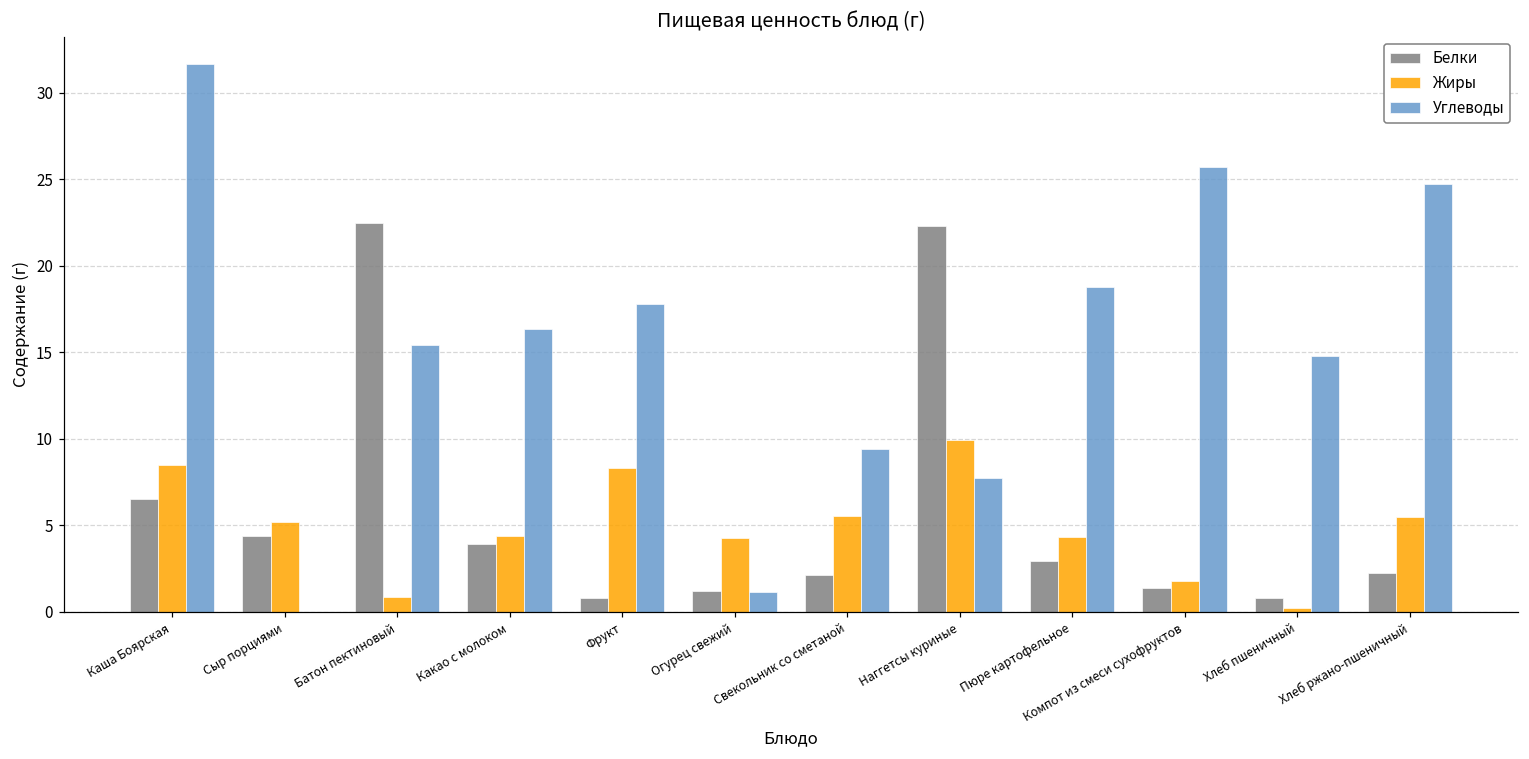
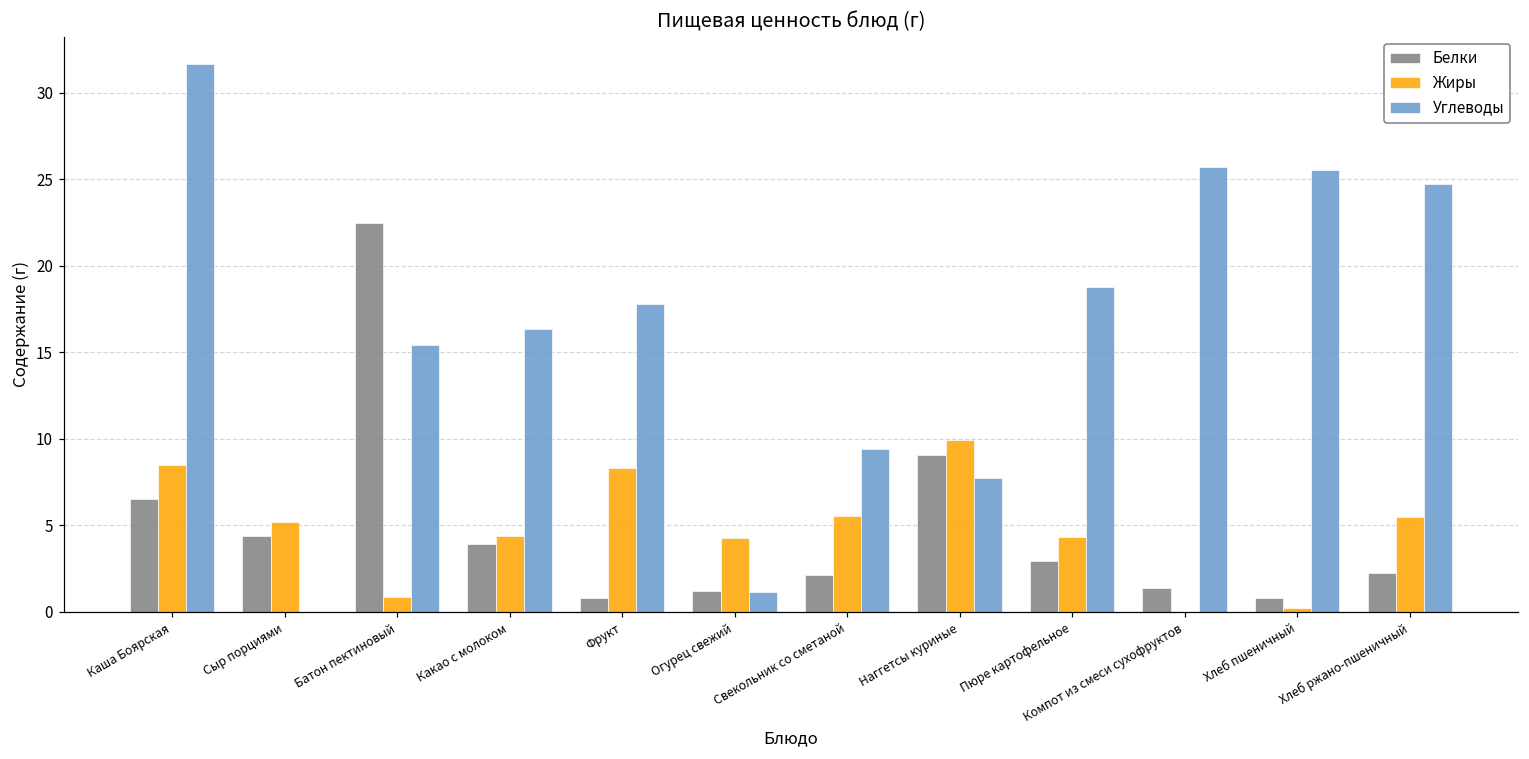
  {
    "Белки": {
      "Каша Боярская": 6.5,
      "Сыр порциями": 4.4,
      "Батон пектиновый": 22.5,
      "Какао с молоком": 3.9,
      "Фрукт": 0.8,
      "Огурец свежий": 1.2,
      "Свекольник со сметаной": 2.1,
-     "Наггетсы куриные": 22.3,
+     "Наггетсы куриные": 9.0,
      "Пюре картофельное": 2.9,
      "Компот из смеси сухофруктов": 1.4,
      "Хлеб пшеничный": 0.8,
      "Хлеб ржано-пшеничный": 2.2
    },
    "Жиры": {
      "Каша Боярская": 8.5,
      "Сыр порциями": 5.2,
      "Батон пектиновый": 0.9,
      "Какао с молоком": 4.4,
      "Фрукт": 8.3,
      "Огурец свежий": 4.3,
      "Свекольник со сметаной": 5.5,
      "Наггетсы куриные": 10.0,
      "Пюре картофельное": 4.3,
-     "Компот из смеси сухофруктов": 1.8,
+     "Компот из смеси сухофруктов": 0.0,
      "Хлеб пшеничный": 0.2,
      "Хлеб ржано-пшеничный": 5.5
    },
    "Углеводы": {
      "Каша Боярская": 31.7,
      "Сыр порциями": 0.0,
      "Батон пектиновый": 15.4,
      "Какао с молоком": 16.3,
      "Фрукт": 17.8,
      "Огурец свежий": 1.1,
      "Свекольник со сметаной": 9.4,
      "Наггетсы куриные": 7.7,
      "Пюре картофельное": 18.8,
      "Компот из смеси сухофруктов": 25.7,
-     "Хлеб пшеничный": 14.8,
+     "Хлеб пшеничный": 25.5,
      "Хлеб ржано-пшеничный": 24.7
    }
  }
